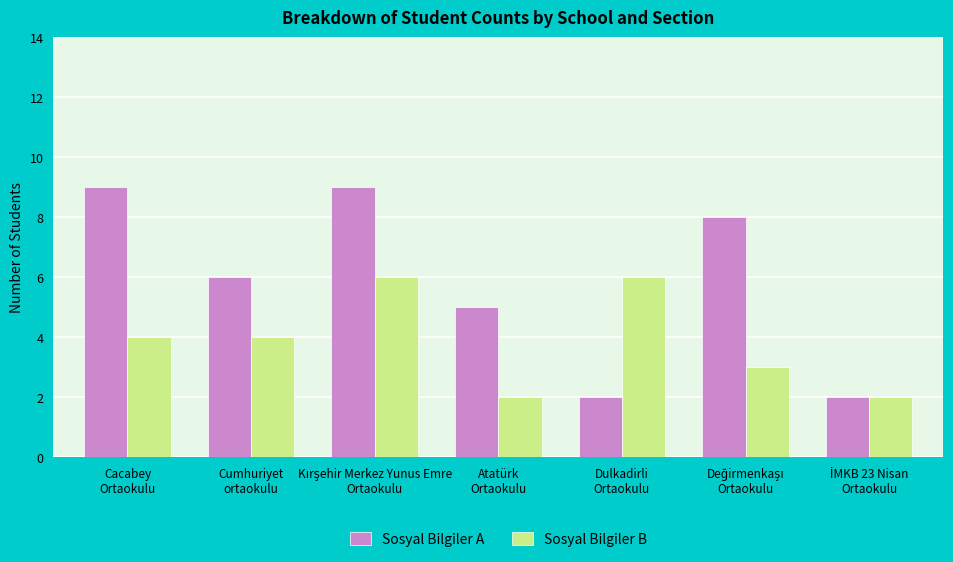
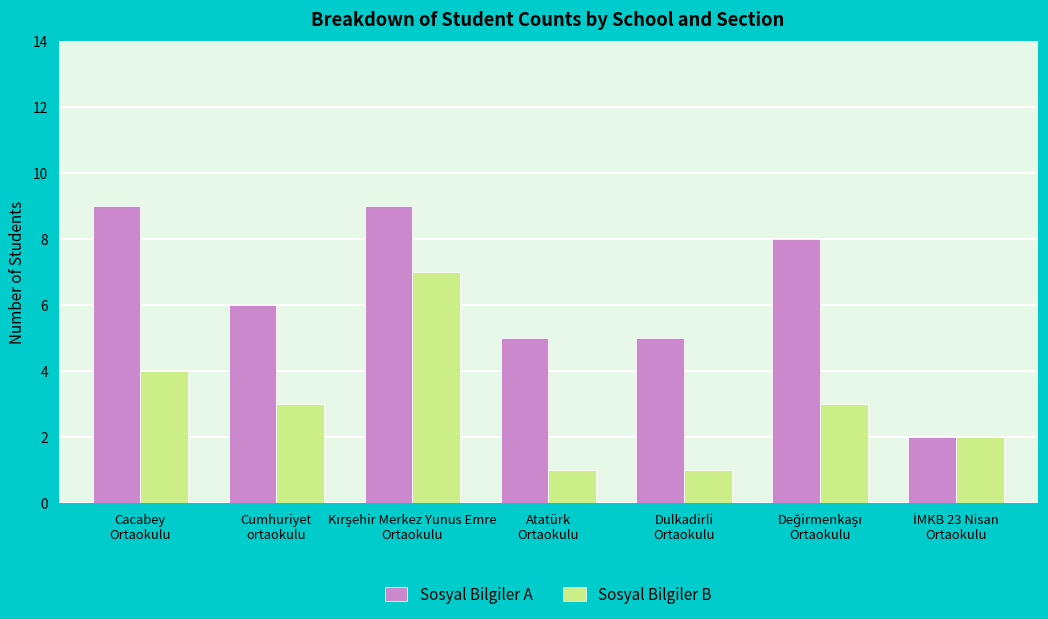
  {
    "Sosyal Bilgiler A": {
      "Cacabey Ortaokulu": 9,
      "Cumhuriyet ortaokulu": 6,
      "Kırşehir Merkez Yunus Emre Ortaokulu": 9,
      "Atatürk Ortaokulu": 5,
-     "Dulkadirli Ortaokulu": 2,
+     "Dulkadirli Ortaokulu": 5,
      "Değirmenkaşı Ortaokulu": 8,
      "İMKB 23 Nisan Ortaokulu": 2
    },
    "Sosyal Bilgiler B": {
      "Cacabey Ortaokulu": 4,
-     "Cumhuriyet ortaokulu": 4,
-     "Kırşehir Merkez Yunus Emre Ortaokulu": 6,
-     "Atatürk Ortaokulu": 2,
-     "Dulkadirli Ortaokulu": 6,
+     "Cumhuriyet ortaokulu": 3,
+     "Kırşehir Merkez Yunus Emre Ortaokulu": 7,
+     "Atatürk Ortaokulu": 1,
+     "Dulkadirli Ortaokulu": 1,
      "Değirmenkaşı Ortaokulu": 3,
      "İMKB 23 Nisan Ortaokulu": 2
    }
  }
